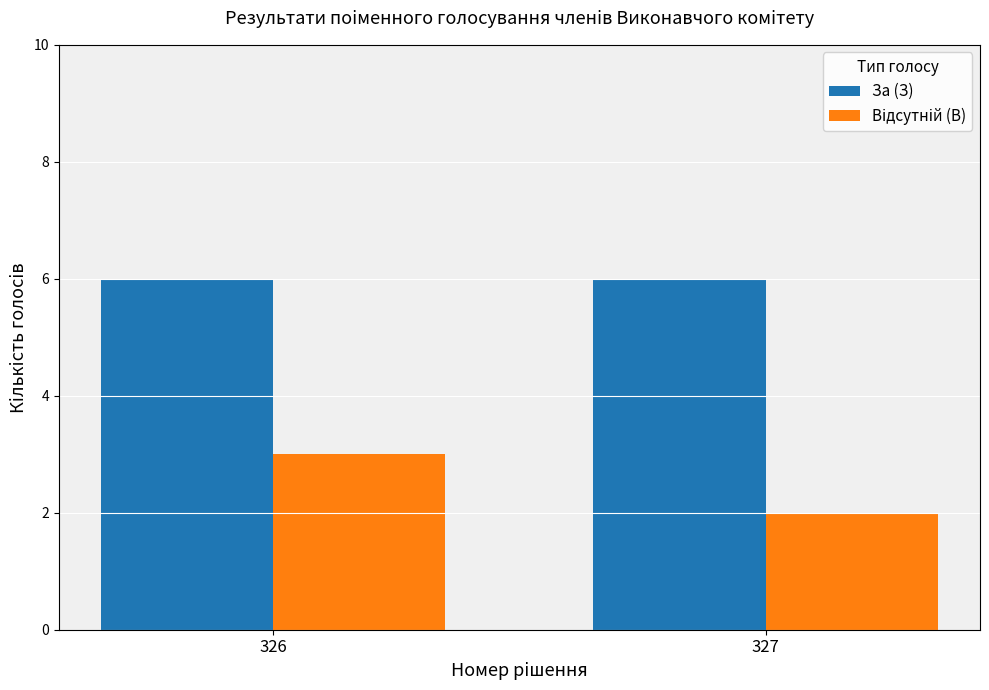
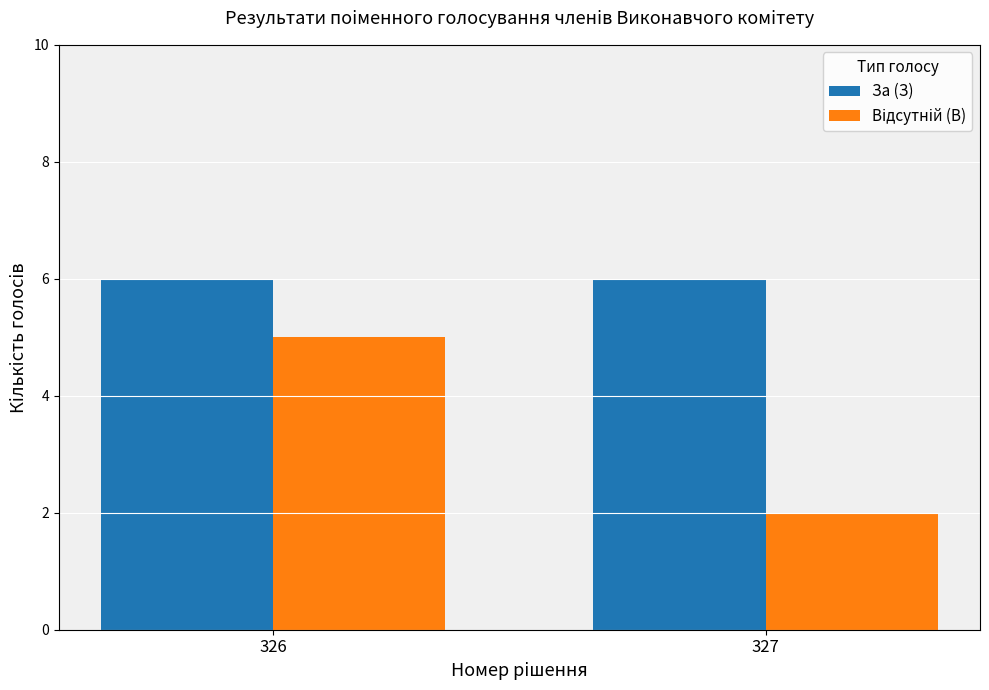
  {
    "За (З)": {
      "326": 6,
      "327": 6
    },
    "Відсутній (В)": {
-     "326": 3,
+     "326": 5,
      "327": 2
    }
  }
